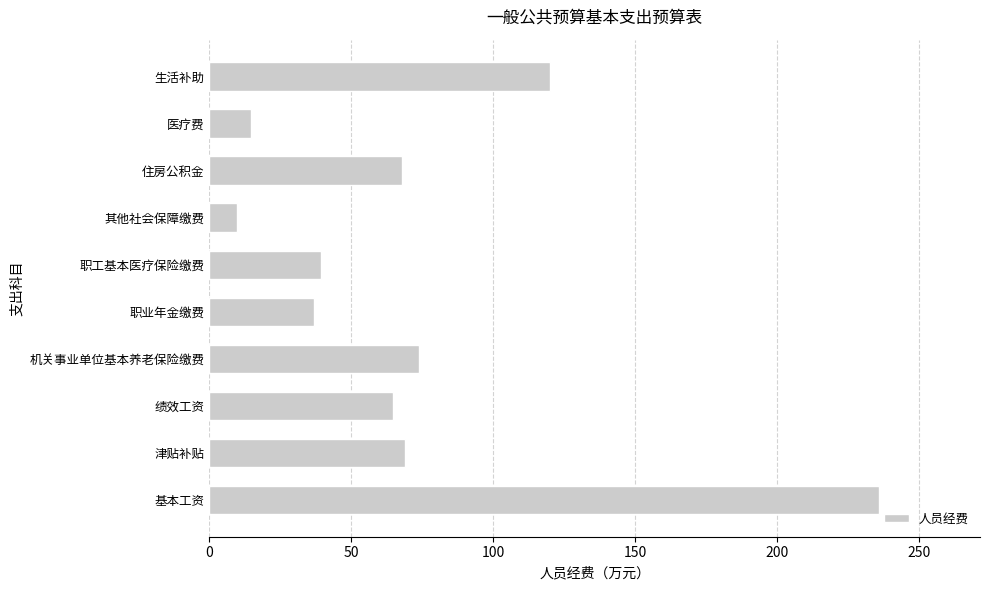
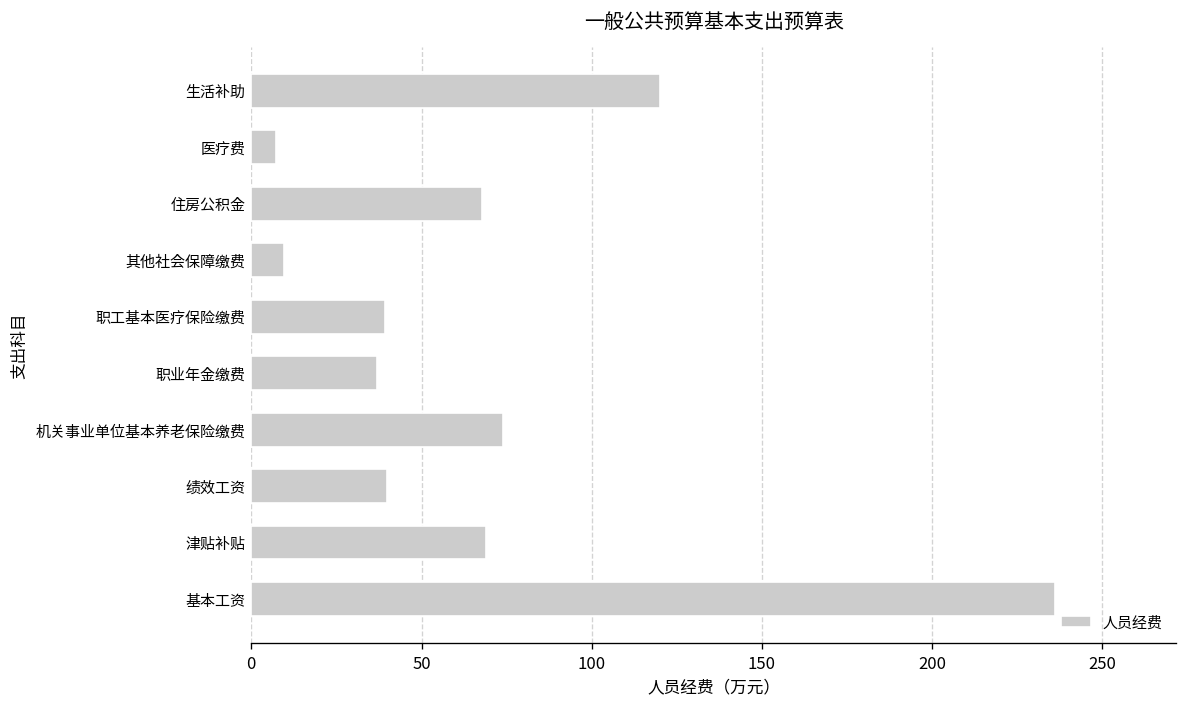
  {
    "生活补助": 120,
-   "医疗费": 15,
+   "医疗费": 7,
    "住房公积金": 68,
    "其他社会保障缴费": 10,
    "职工基本医疗保险缴费": 39,
    "职业年金缴费": 37,
    "机关事业单位基本养老保险缴费": 74,
-   "绩效工资": 65,
+   "绩效工资": 40,
    "津贴补贴": 69,
    "基本工资": 236
  }
